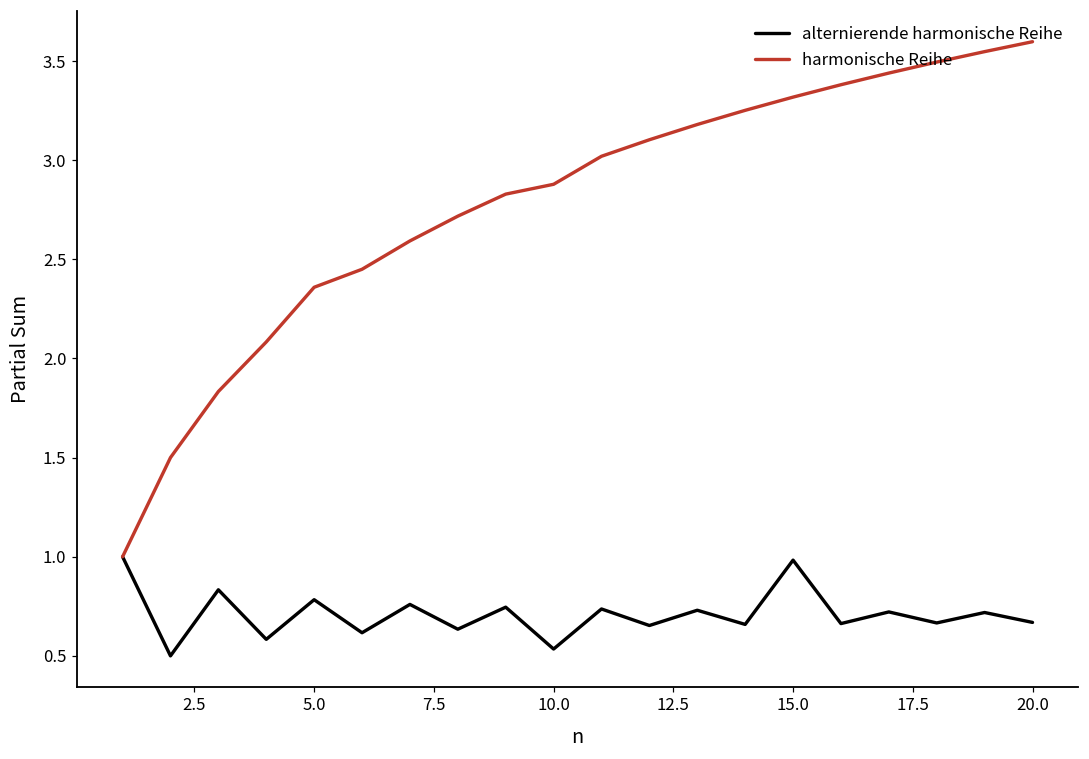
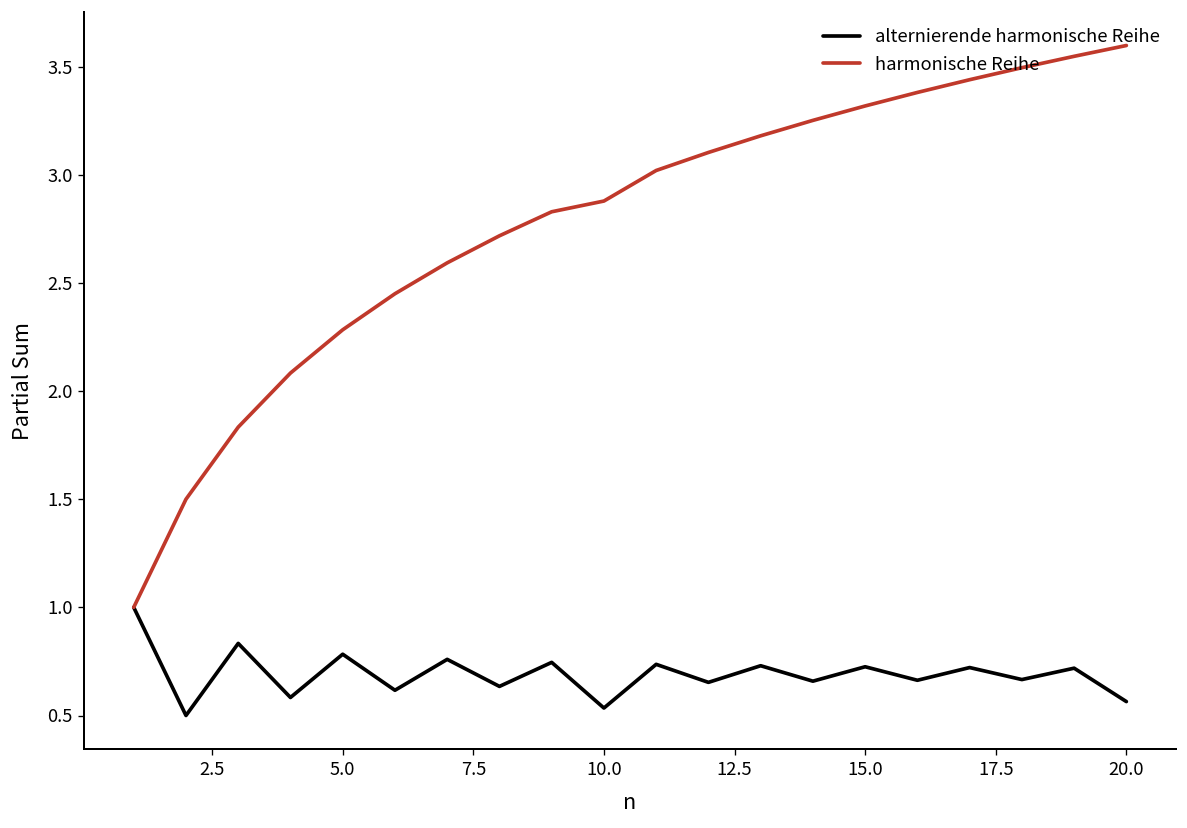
  {
    "alternierende harmonische Reihe": {
      "5.0": 0.78,
      "10.0": 0.53,
-     "15.0": 0.98,
-     "20.0": 0.67
+     "15.0": 0.73,
+     "20.0": 0.56
    },
    "harmonische Reihe": {
-     "5.0": 2.36,
+     "5.0": 2.28,
      "10.0": 2.88,
      "15.0": 3.32,
      "20.0": 3.60
    }
  }
